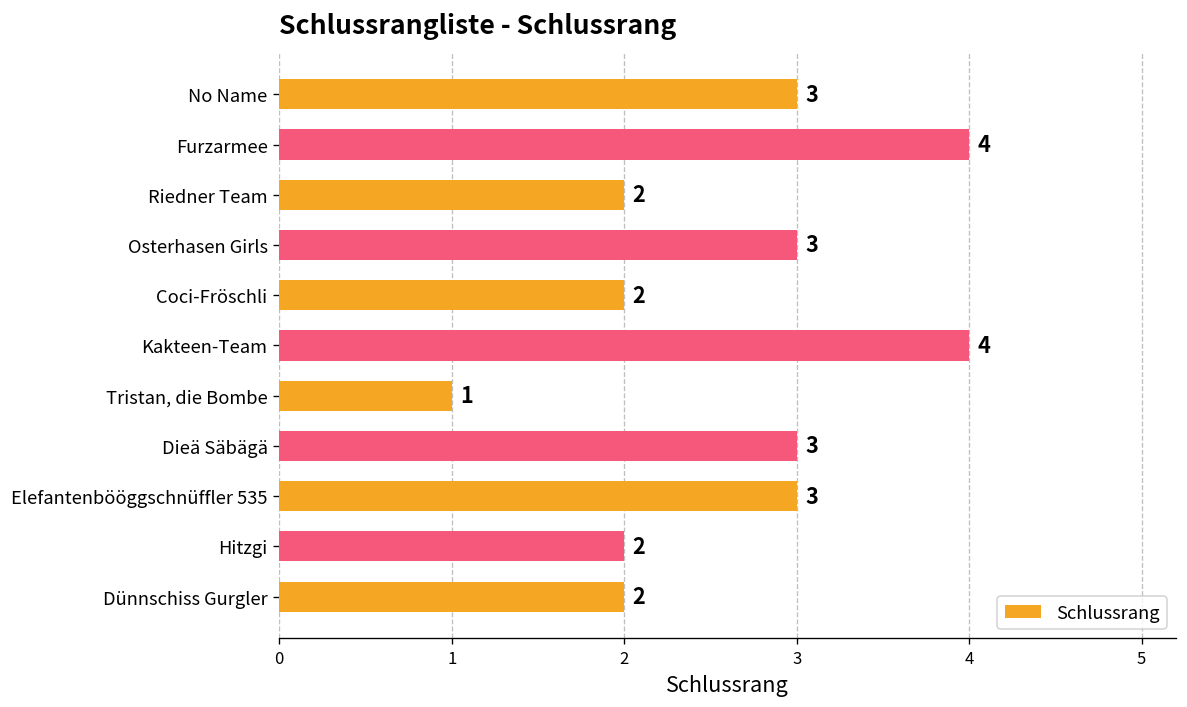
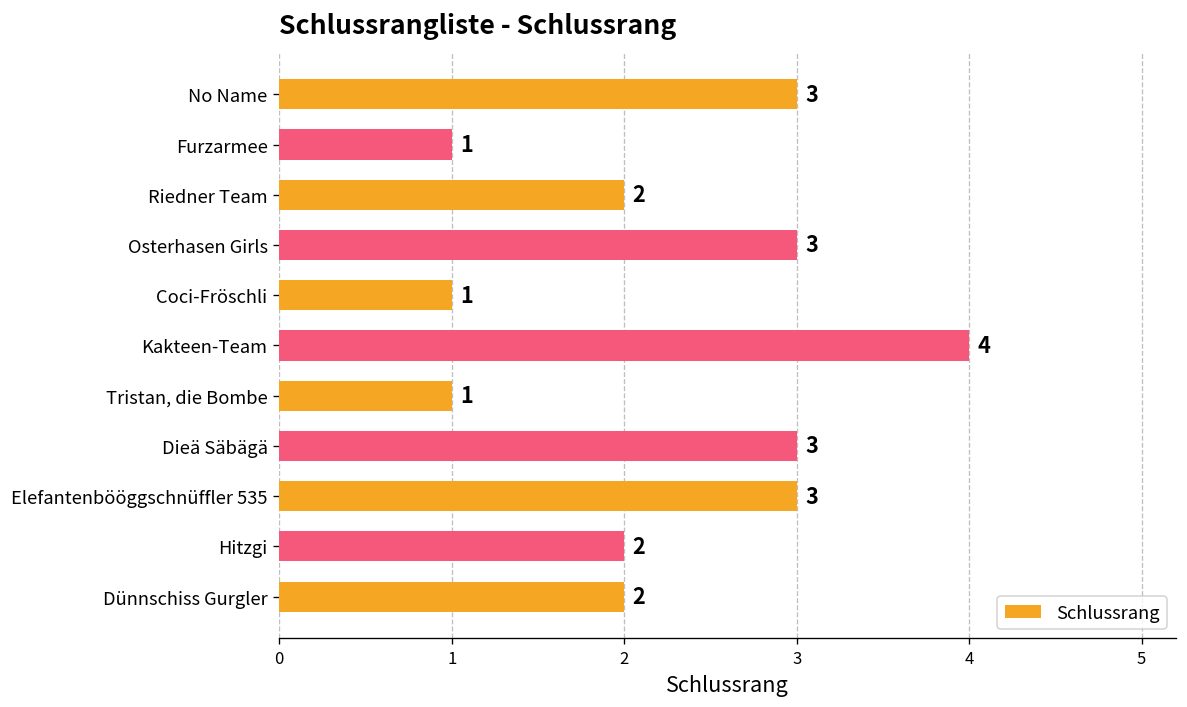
  {
    "No Name": 3,
-   "Furzarmee": 4,
+   "Furzarmee": 1,
    "Riedner Team": 2,
    "Osterhasen Girls": 3,
-   "Coci-Fröschli": 2,
+   "Coci-Fröschli": 1,
    "Kakteen-Team": 4,
    "Tristan, die Bombe": 1,
    "Dieä Säbägä": 3,
    "Elefantenbööggschnüffler 535": 3,
    "Hitzgi": 2,
    "Dünnschiss Gurgler": 2
  }
